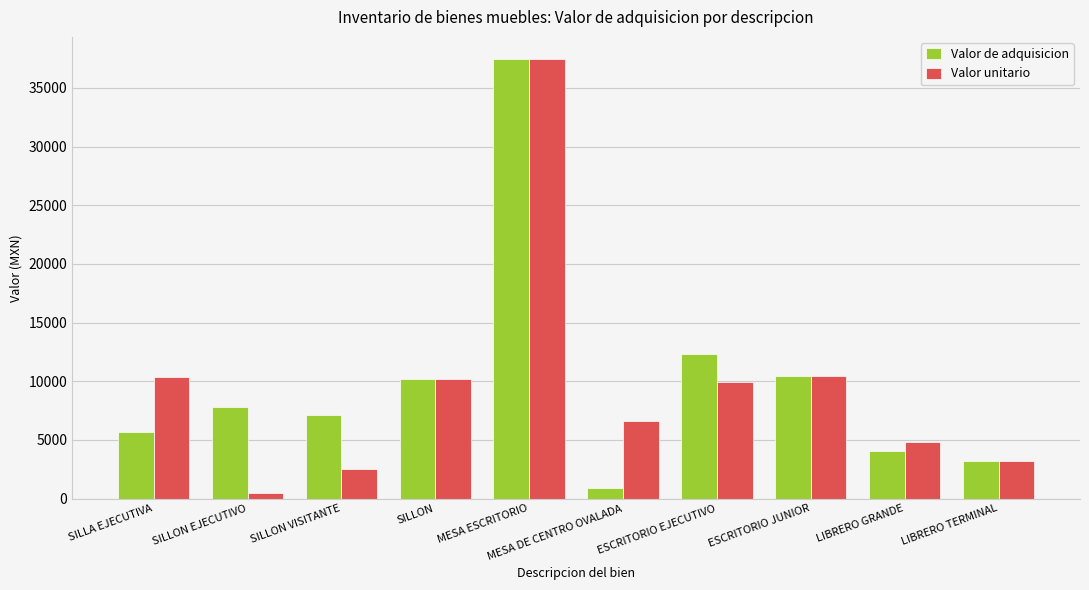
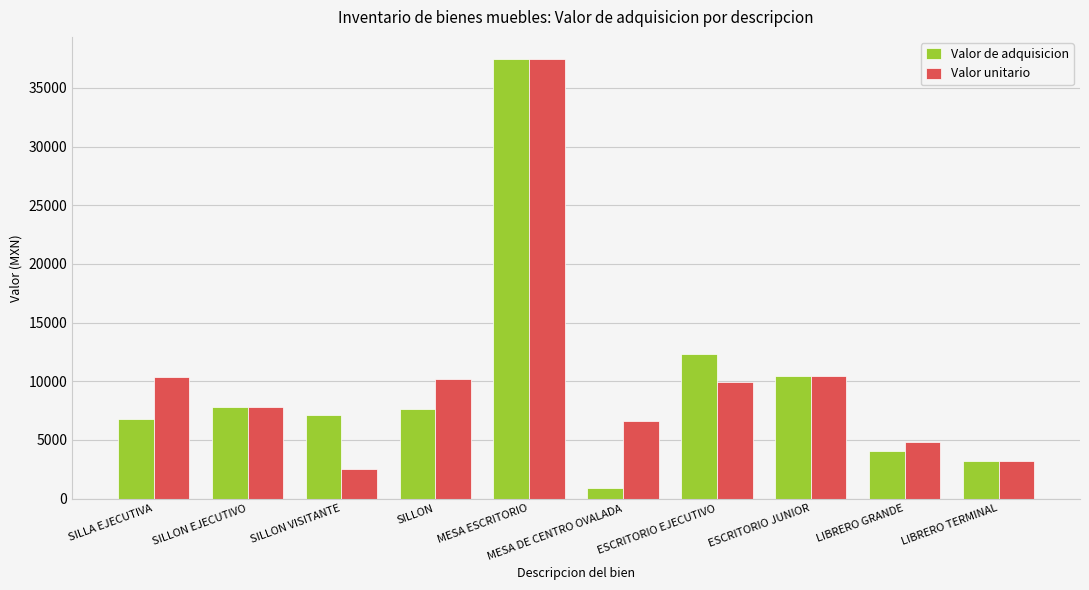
  {
    "Valor de adquisicion": {
-     "SILLA EJECUTIVA": 5700,
+     "SILLA EJECUTIVA": 6800,
      "SILLON EJECUTIVO": 7800,
      "SILLON VISITANTE": 7200,
-     "SILLON": 10200,
+     "SILLON": 7600,
      "MESA ESCRITORIO": 37500,
      "MESA DE CENTRO OVALADA": 900,
      "ESCRITORIO EJECUTIVO": 12300,
      "ESCRITORIO JUNIOR": 10500,
      "LIBRERO GRANDE": 4100,
      "LIBRERO TERMINAL": 3200
    },
    "Valor unitario": {
      "SILLA EJECUTIVA": 10400,
-     "SILLON EJECUTIVO": 500,
+     "SILLON EJECUTIVO": 7800,
      "SILLON VISITANTE": 2500,
      "SILLON": 10200,
      "MESA ESCRITORIO": 37500,
      "MESA DE CENTRO OVALADA": 6600,
      "ESCRITORIO EJECUTIVO": 10000,
      "ESCRITORIO JUNIOR": 10500,
      "LIBRERO GRANDE": 4800,
      "LIBRERO TERMINAL": 3200
    }
  }
